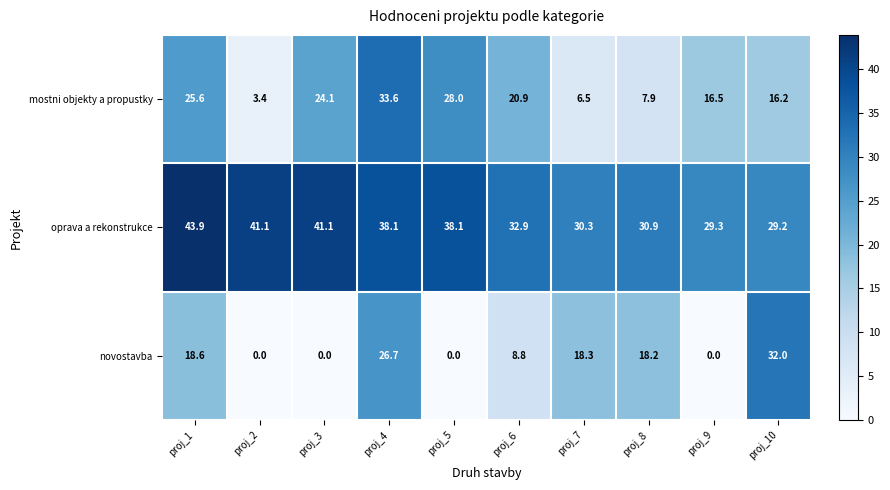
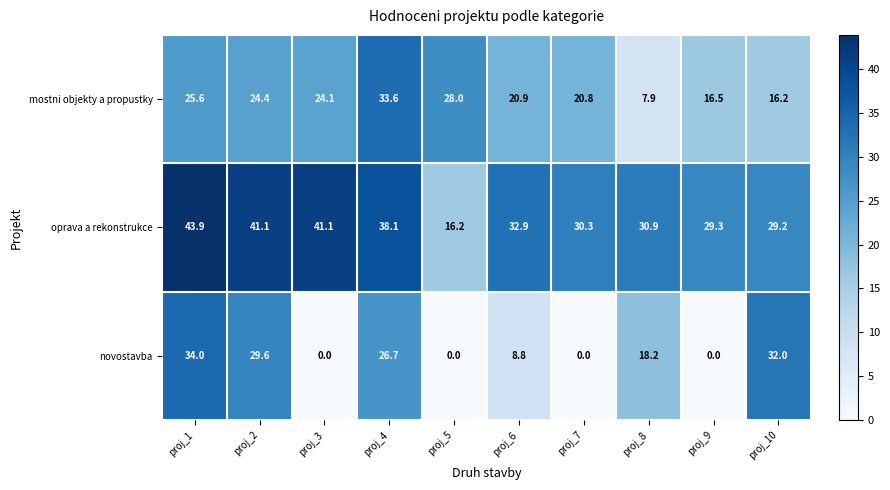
  {
    "mostni objekty a propustky": {
      "proj_1": 25.6,
-     "proj_2": 3.4,
+     "proj_2": 24.4,
      "proj_3": 24.1,
      "proj_4": 33.6,
      "proj_5": 28.0,
      "proj_6": 20.9,
-     "proj_7": 6.5,
+     "proj_7": 20.8,
      "proj_8": 7.9,
      "proj_9": 16.5,
      "proj_10": 16.2
    },
    "oprava a rekonstrukce": {
      "proj_1": 43.9,
      "proj_2": 41.1,
      "proj_3": 41.1,
      "proj_4": 38.1,
-     "proj_5": 38.1,
+     "proj_5": 16.2,
      "proj_6": 32.9,
      "proj_7": 30.3,
      "proj_8": 30.9,
      "proj_9": 29.3,
      "proj_10": 29.2
    },
    "novostavba": {
-     "proj_1": 18.6,
-     "proj_2": 0.0,
+     "proj_1": 34.0,
+     "proj_2": 29.6,
      "proj_3": 0.0,
      "proj_4": 26.7,
      "proj_5": 0.0,
      "proj_6": 8.8,
-     "proj_7": 18.3,
+     "proj_7": 0.0,
      "proj_8": 18.2,
      "proj_9": 0.0,
      "proj_10": 32.0
    }
  }
